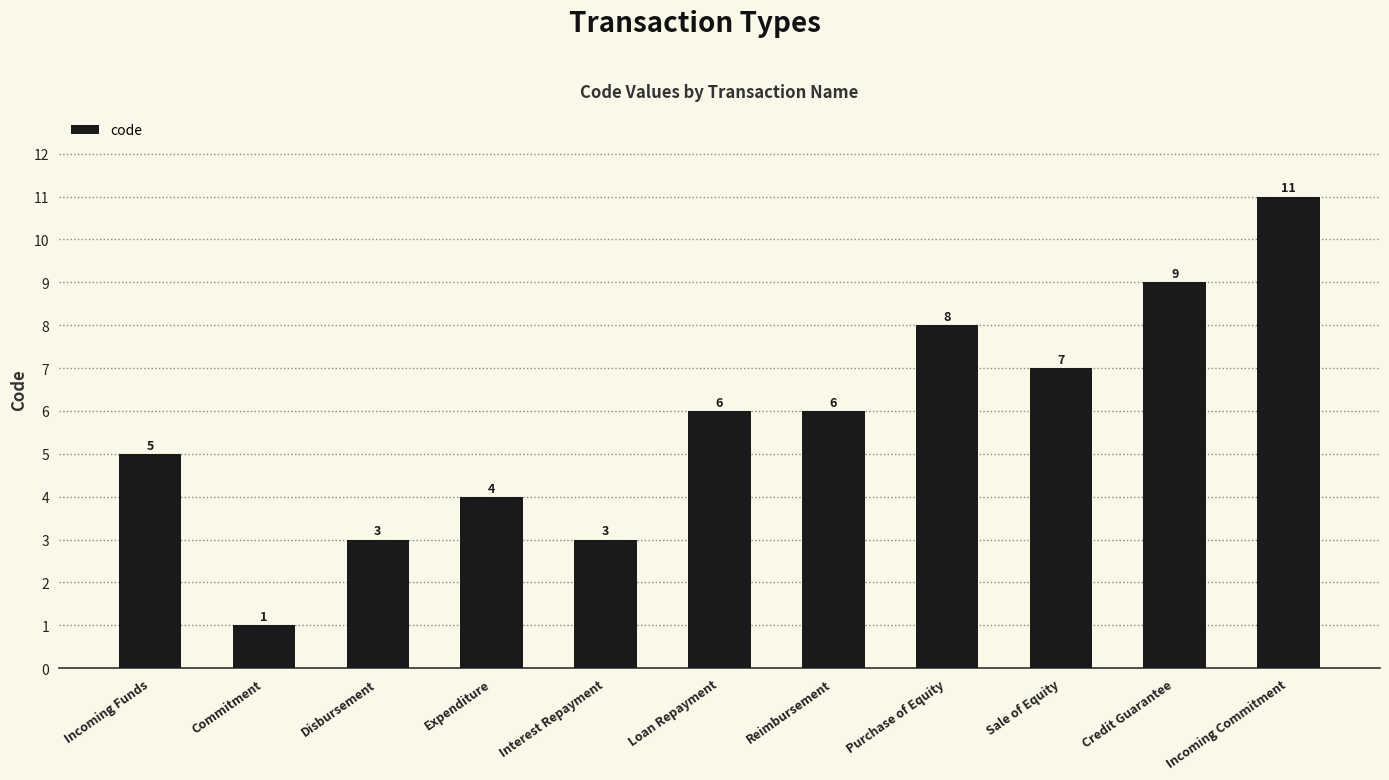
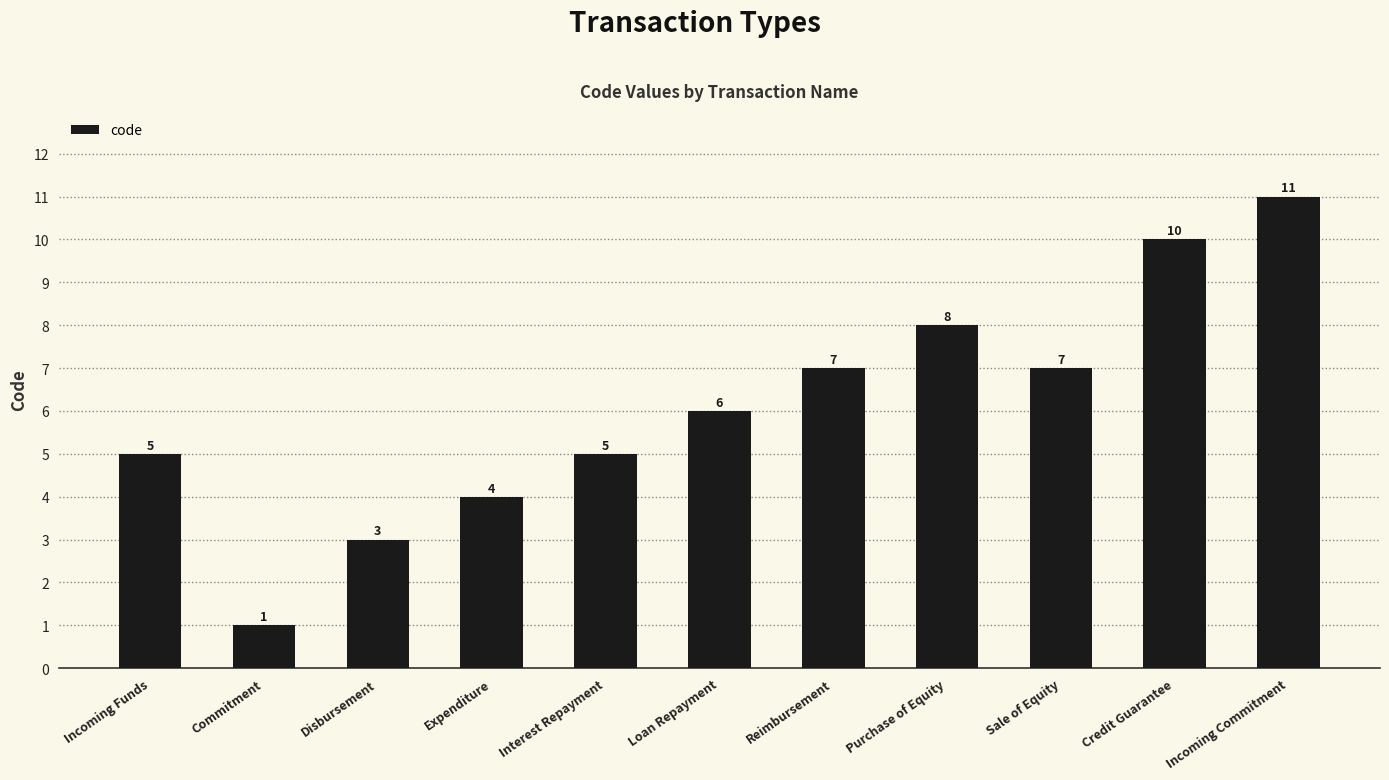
  {
    "Incoming Funds": 5,
    "Commitment": 1,
    "Disbursement": 3,
    "Expenditure": 4,
-   "Interest Repayment": 3,
+   "Interest Repayment": 5,
    "Loan Repayment": 6,
-   "Reimbursement": 6,
+   "Reimbursement": 7,
    "Purchase of Equity": 8,
    "Sale of Equity": 7,
-   "Credit Guarantee": 9,
+   "Credit Guarantee": 10,
    "Incoming Commitment": 11
  }
